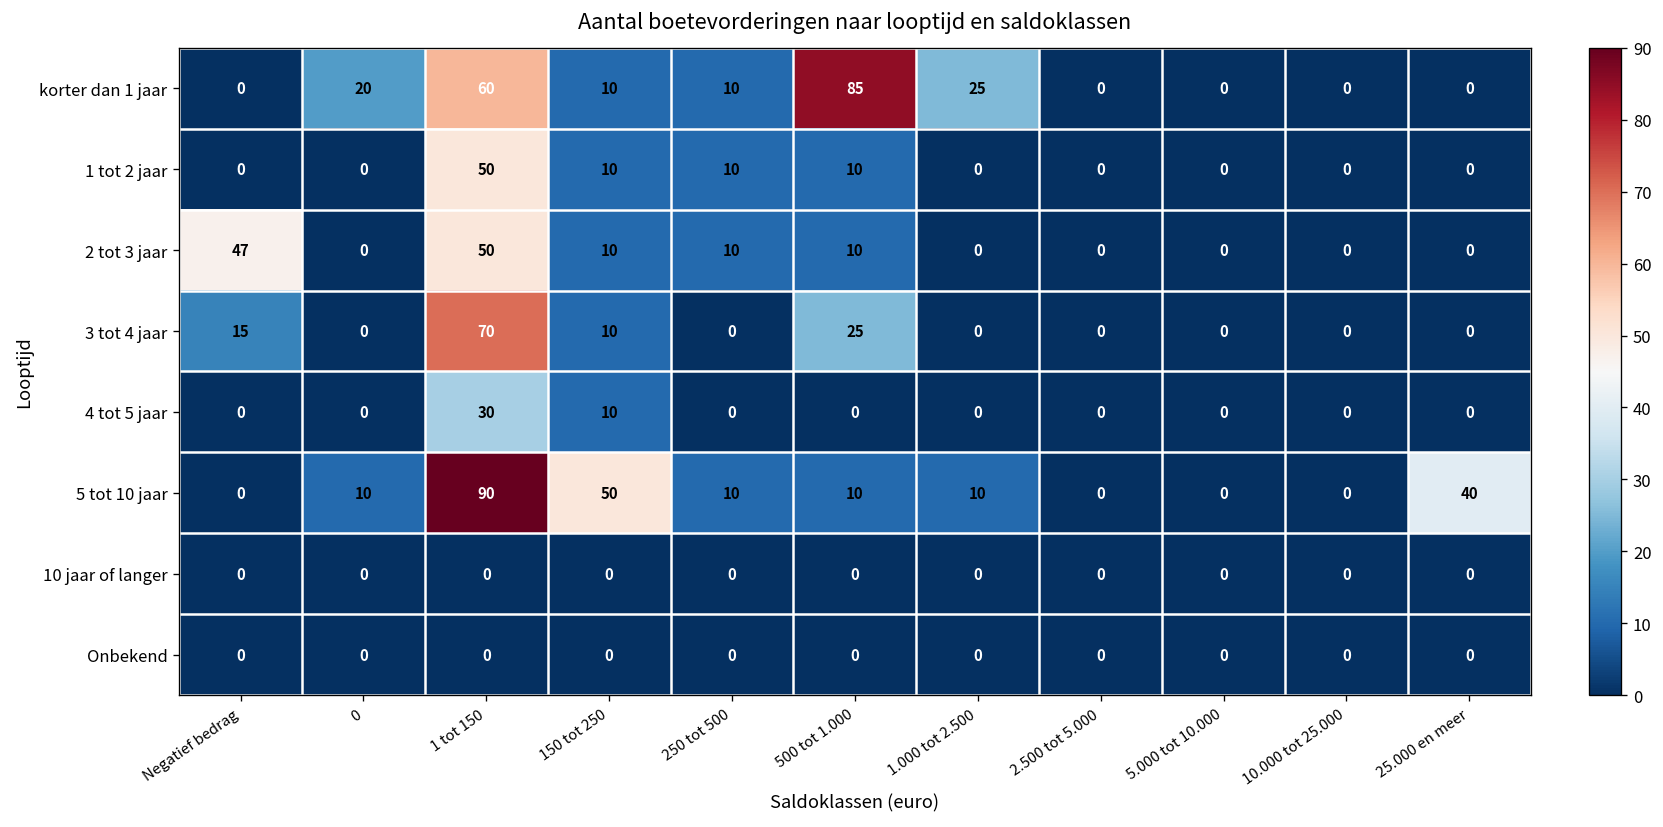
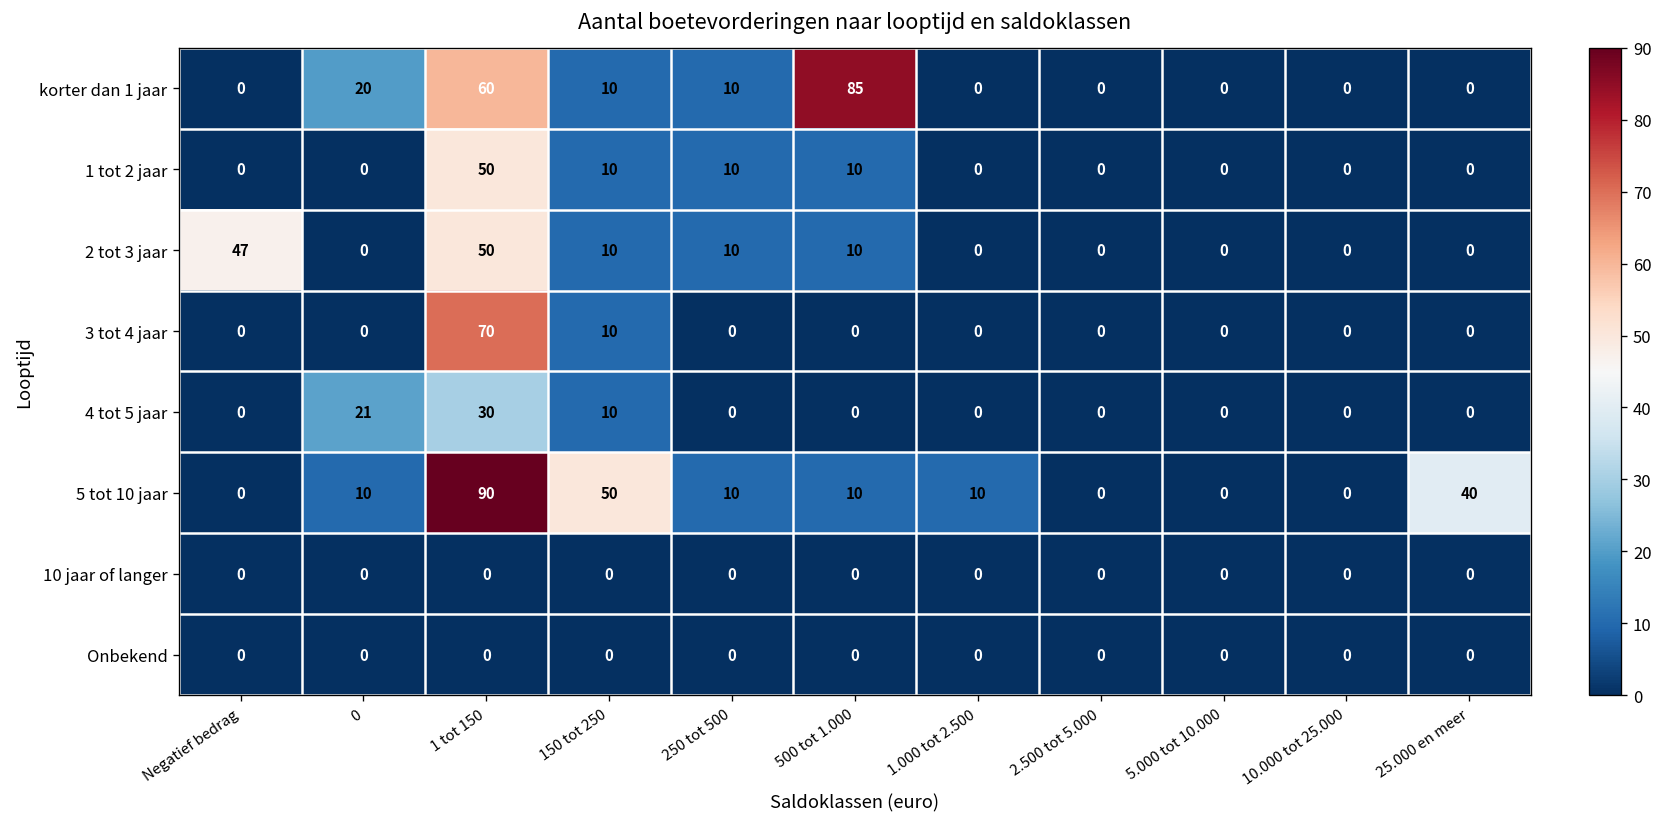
  {
    "korter dan 1 jaar": {
      "Negatief bedrag": 0,
      "0": 20,
      "1 tot 150": 60,
      "150 tot 250": 10,
      "250 tot 500": 10,
      "500 tot 1.000": 85,
-     "1.000 tot 2.500": 25,
+     "1.000 tot 2.500": 0,
      "2.500 tot 5.000": 0,
      "5.000 tot 10.000": 0,
      "10.000 tot 25.000": 0,
      "25.000 en meer": 0
    },
    "1 tot 2 jaar": {
      "Negatief bedrag": 0,
      "0": 0,
      "1 tot 150": 50,
      "150 tot 250": 10,
      "250 tot 500": 10,
      "500 tot 1.000": 10,
      "1.000 tot 2.500": 0,
      "2.500 tot 5.000": 0,
      "5.000 tot 10.000": 0,
      "10.000 tot 25.000": 0,
      "25.000 en meer": 0
    },
    "2 tot 3 jaar": {
      "Negatief bedrag": 47,
      "0": 0,
      "1 tot 150": 50,
      "150 tot 250": 10,
      "250 tot 500": 10,
      "500 tot 1.000": 10,
      "1.000 tot 2.500": 0,
      "2.500 tot 5.000": 0,
      "5.000 tot 10.000": 0,
      "10.000 tot 25.000": 0,
      "25.000 en meer": 0
    },
    "3 tot 4 jaar": {
-     "Negatief bedrag": 15,
+     "Negatief bedrag": 0,
      "0": 0,
      "1 tot 150": 70,
      "150 tot 250": 10,
      "250 tot 500": 0,
-     "500 tot 1.000": 25,
+     "500 tot 1.000": 0,
      "1.000 tot 2.500": 0,
      "2.500 tot 5.000": 0,
      "5.000 tot 10.000": 0,
      "10.000 tot 25.000": 0,
      "25.000 en meer": 0
    },
    "4 tot 5 jaar": {
      "Negatief bedrag": 0,
-     "0": 0,
+     "0": 21,
      "1 tot 150": 30,
      "150 tot 250": 10,
      "250 tot 500": 0,
      "500 tot 1.000": 0,
      "1.000 tot 2.500": 0,
      "2.500 tot 5.000": 0,
      "5.000 tot 10.000": 0,
      "10.000 tot 25.000": 0,
      "25.000 en meer": 0
    },
    "5 tot 10 jaar": {
      "Negatief bedrag": 0,
      "0": 10,
      "1 tot 150": 90,
      "150 tot 250": 50,
      "250 tot 500": 10,
      "500 tot 1.000": 10,
      "1.000 tot 2.500": 10,
      "2.500 tot 5.000": 0,
      "5.000 tot 10.000": 0,
      "10.000 tot 25.000": 0,
      "25.000 en meer": 40
    },
    "10 jaar of langer": {
      "Negatief bedrag": 0,
      "0": 0,
      "1 tot 150": 0,
      "150 tot 250": 0,
      "250 tot 500": 0,
      "500 tot 1.000": 0,
      "1.000 tot 2.500": 0,
      "2.500 tot 5.000": 0,
      "5.000 tot 10.000": 0,
      "10.000 tot 25.000": 0,
      "25.000 en meer": 0
    },
    "Onbekend": {
      "Negatief bedrag": 0,
      "0": 0,
      "1 tot 150": 0,
      "150 tot 250": 0,
      "250 tot 500": 0,
      "500 tot 1.000": 0,
      "1.000 tot 2.500": 0,
      "2.500 tot 5.000": 0,
      "5.000 tot 10.000": 0,
      "10.000 tot 25.000": 0,
      "25.000 en meer": 0
    }
  }
